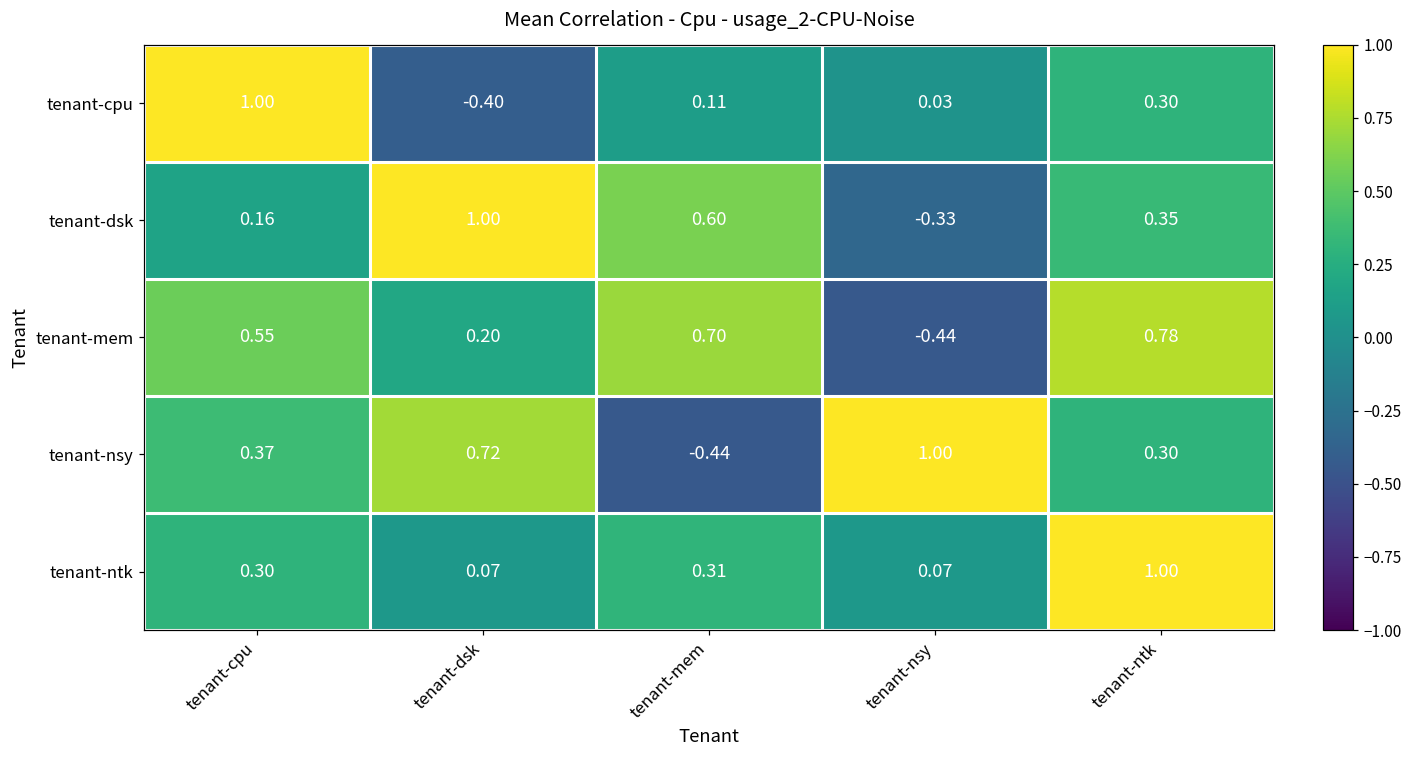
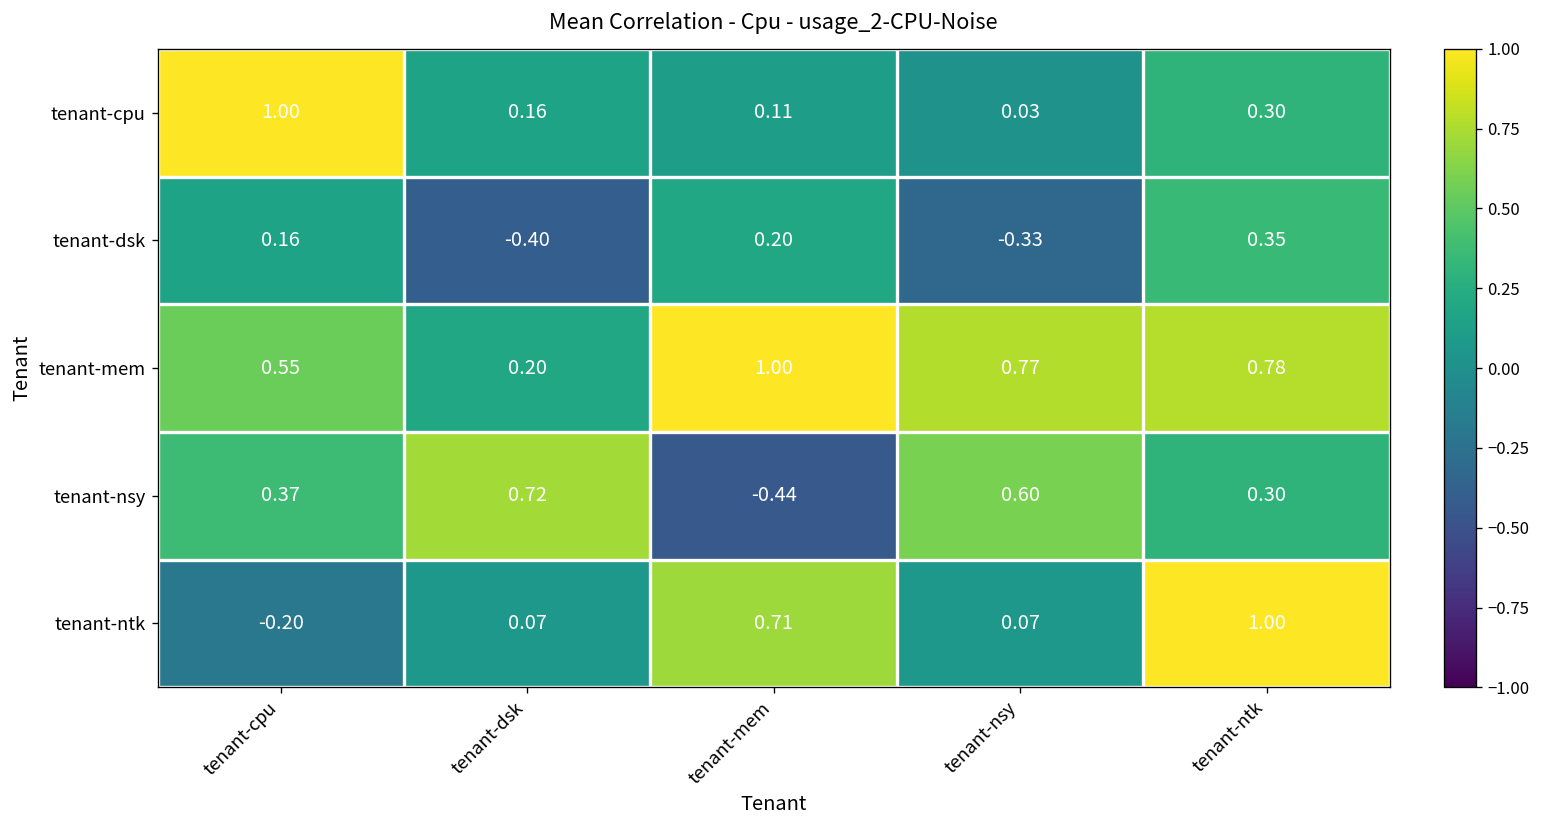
  {
    "tenant-cpu": {
      "tenant-cpu": 1.00,
-     "tenant-dsk": -0.40,
+     "tenant-dsk": 0.16,
      "tenant-mem": 0.11,
      "tenant-nsy": 0.03,
      "tenant-ntk": 0.30
    },
    "tenant-dsk": {
      "tenant-cpu": 0.16,
-     "tenant-dsk": 1.00,
-     "tenant-mem": 0.60,
+     "tenant-dsk": -0.40,
+     "tenant-mem": 0.20,
      "tenant-nsy": -0.33,
      "tenant-ntk": 0.35
    },
    "tenant-mem": {
      "tenant-cpu": 0.55,
      "tenant-dsk": 0.20,
-     "tenant-mem": 0.70,
-     "tenant-nsy": -0.44,
+     "tenant-mem": 1.00,
+     "tenant-nsy": 0.77,
      "tenant-ntk": 0.78
    },
    "tenant-nsy": {
      "tenant-cpu": 0.37,
      "tenant-dsk": 0.72,
      "tenant-mem": -0.44,
-     "tenant-nsy": 1.00,
+     "tenant-nsy": 0.60,
      "tenant-ntk": 0.30
    },
    "tenant-ntk": {
-     "tenant-cpu": 0.30,
+     "tenant-cpu": -0.20,
      "tenant-dsk": 0.07,
-     "tenant-mem": 0.31,
+     "tenant-mem": 0.71,
      "tenant-nsy": 0.07,
      "tenant-ntk": 1.00
    }
  }
